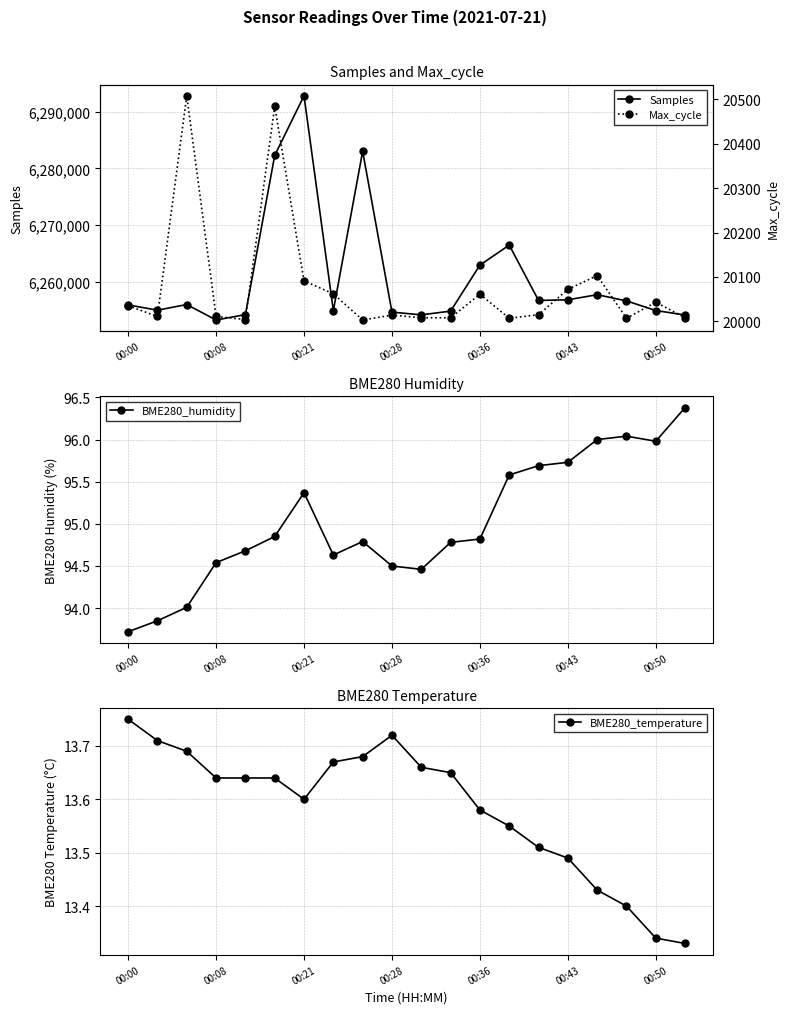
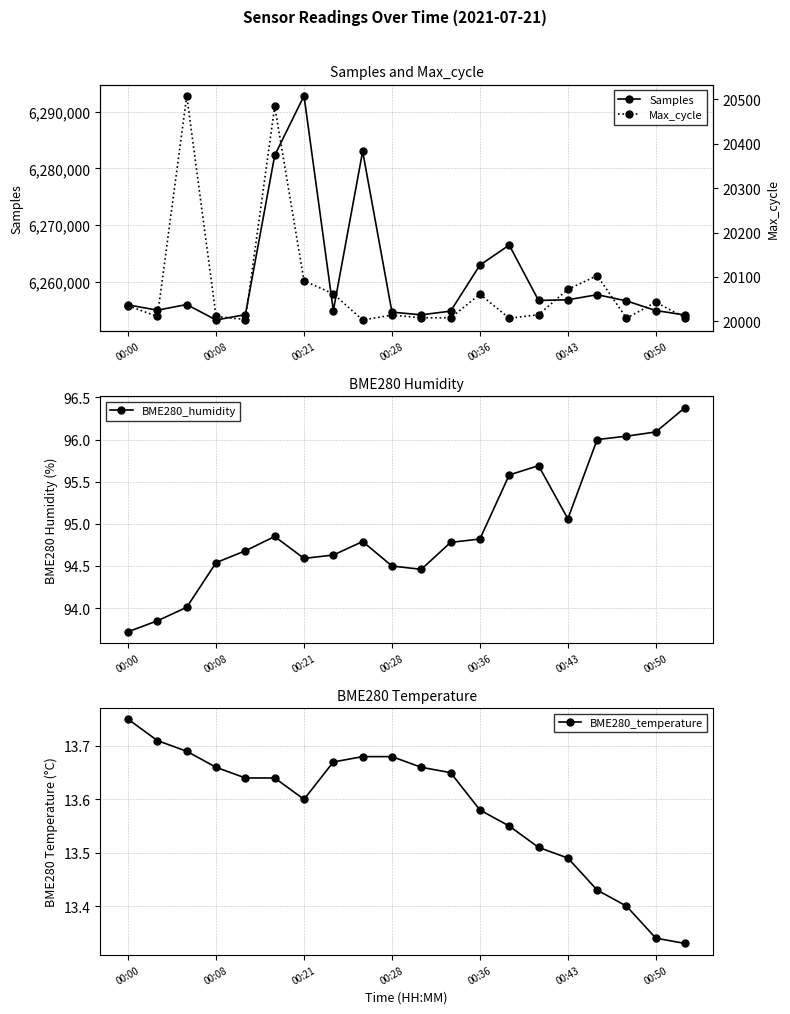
  {
    "BME280 Humidity": {
      "00:00": 93.7,
      "00:08": 94.5,
-     "00:21": 95.4,
+     "00:21": 94.6,
      "00:28": 94.5,
      "00:36": 94.8,
-     "00:43": 95.7,
-     "00:50": 96.0
+     "00:43": 95.1,
+     "00:50": 96.1
    },
    "BME280 Temperature": {
      "00:00": 13.75,
-     "00:08": 13.64,
+     "00:08": 13.66,
      "00:21": 13.60,
-     "00:28": 13.72,
+     "00:28": 13.68,
      "00:36": 13.58,
      "00:43": 13.49,
      "00:50": 13.34
    }
  }
